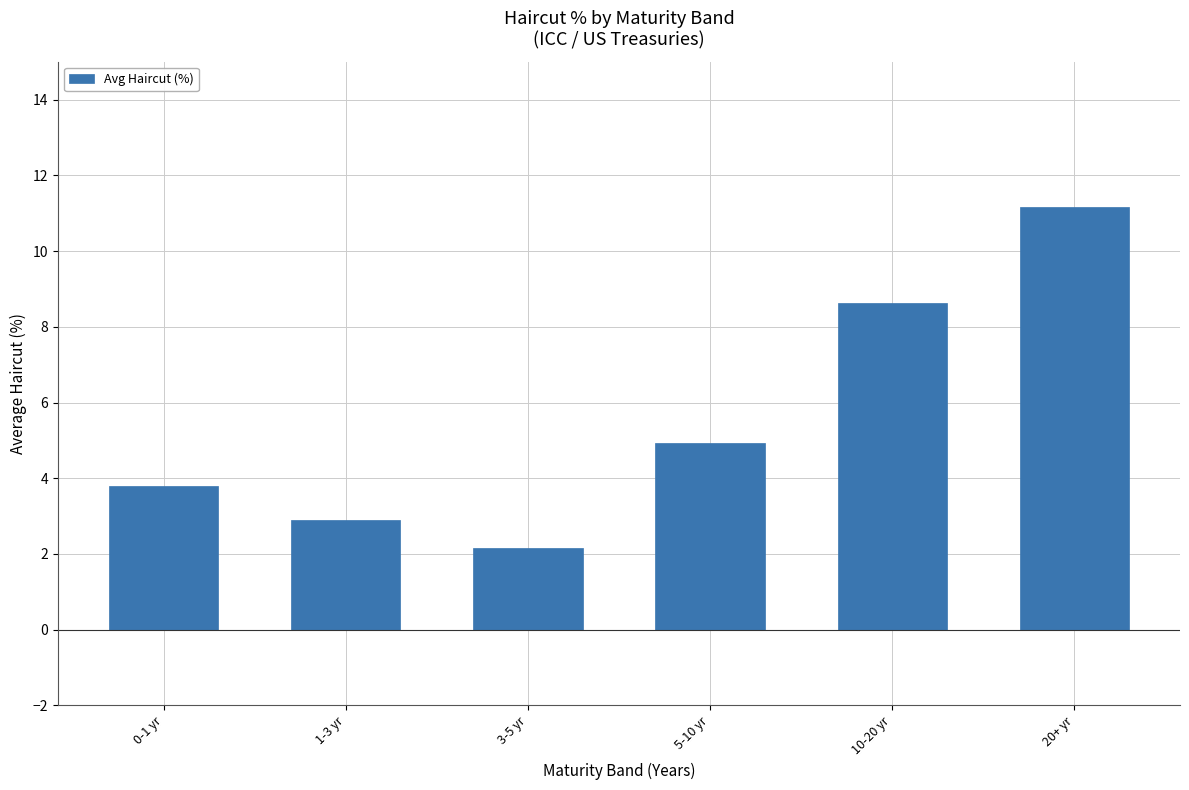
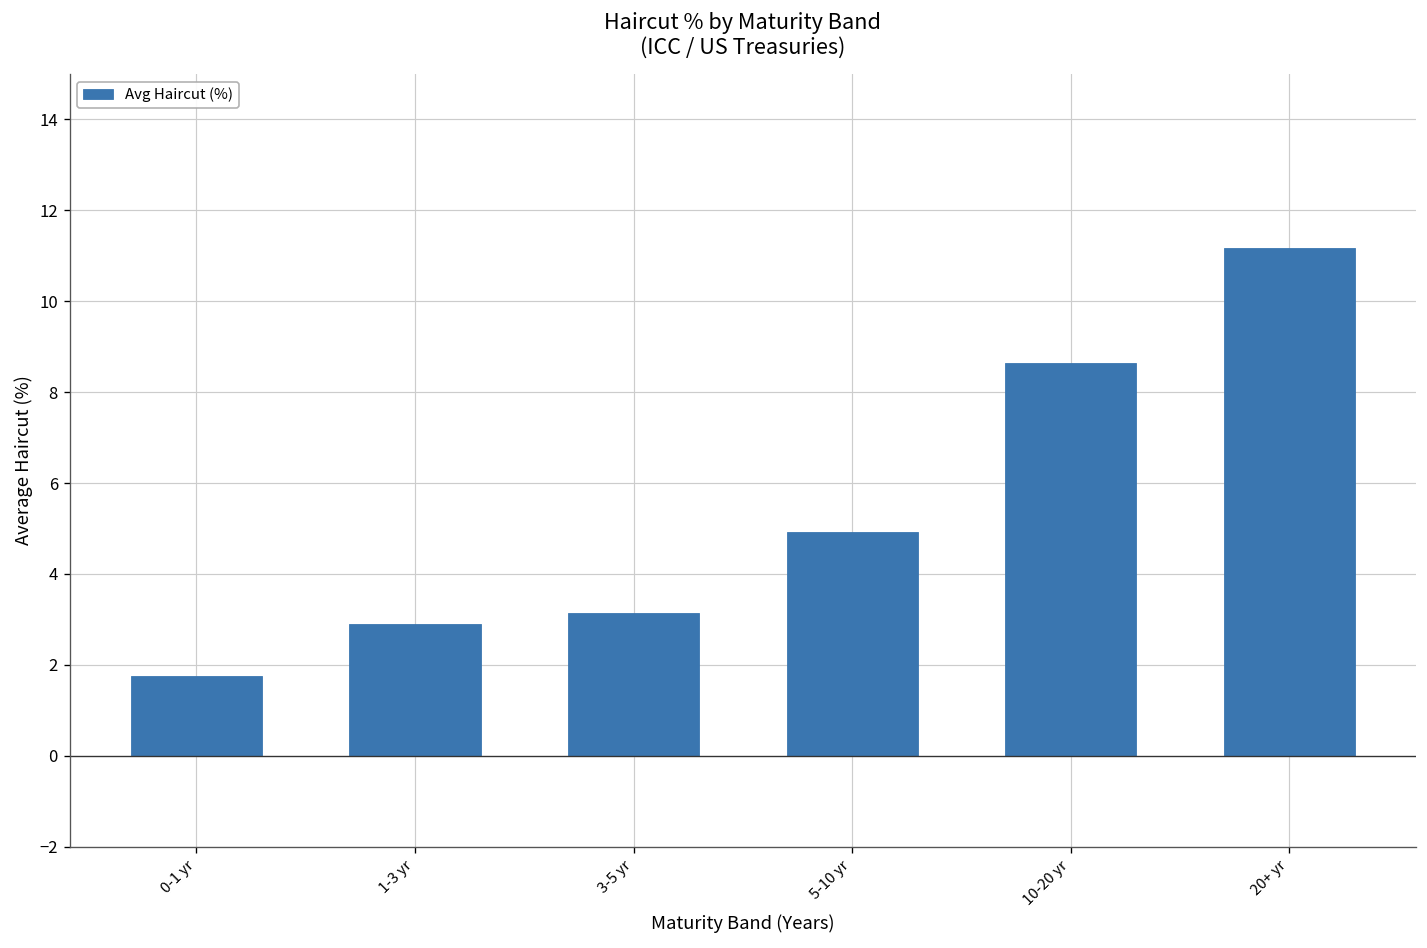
  {
-   "0-1 yr": 3.8,
+   "0-1 yr": 1.8,
    "1-3 yr": 2.9,
-   "3-5 yr": 2.2,
+   "3-5 yr": 3.1,
    "5-10 yr": 4.9,
    "10-20 yr": 8.6,
    "20+ yr": 11.2
  }
